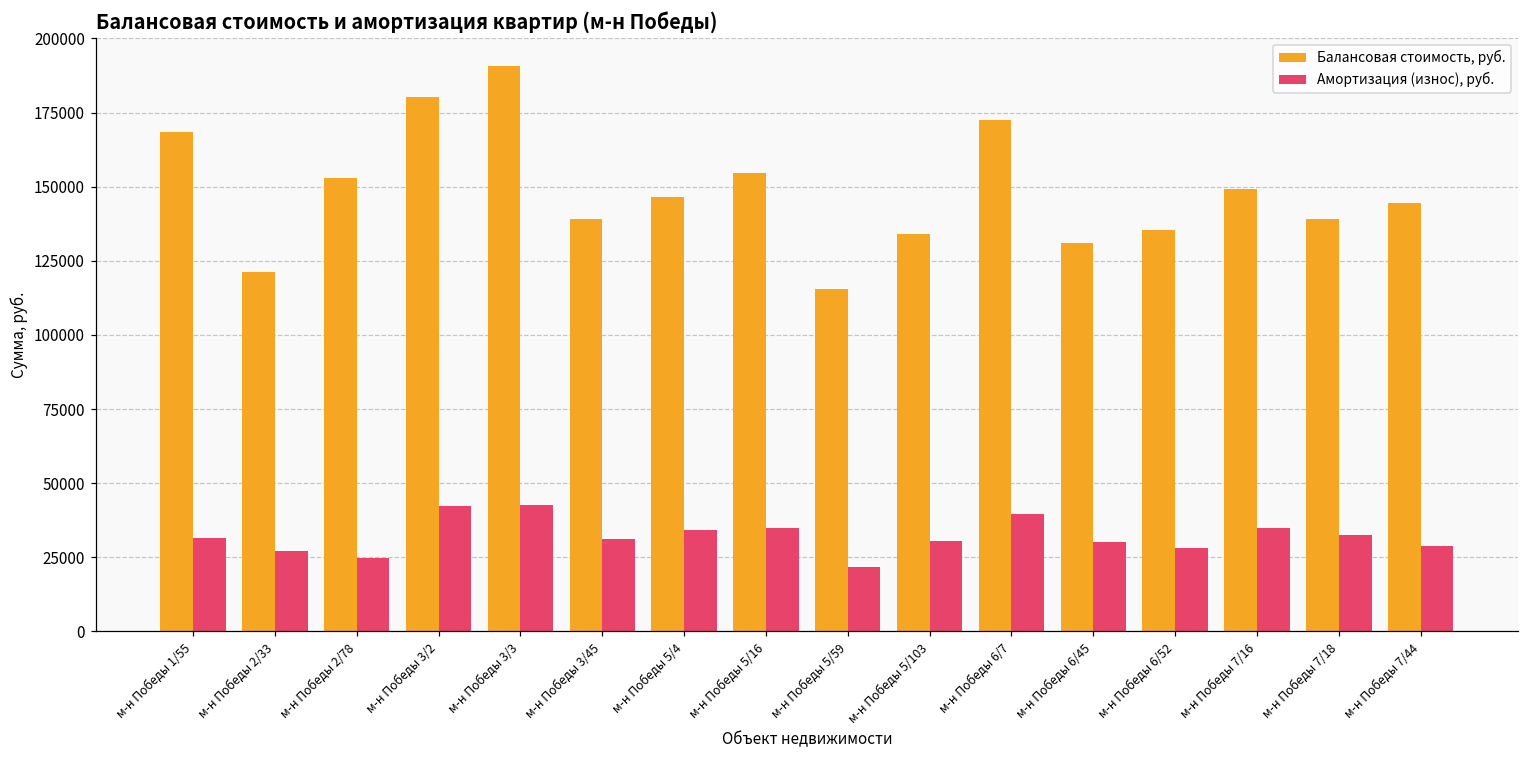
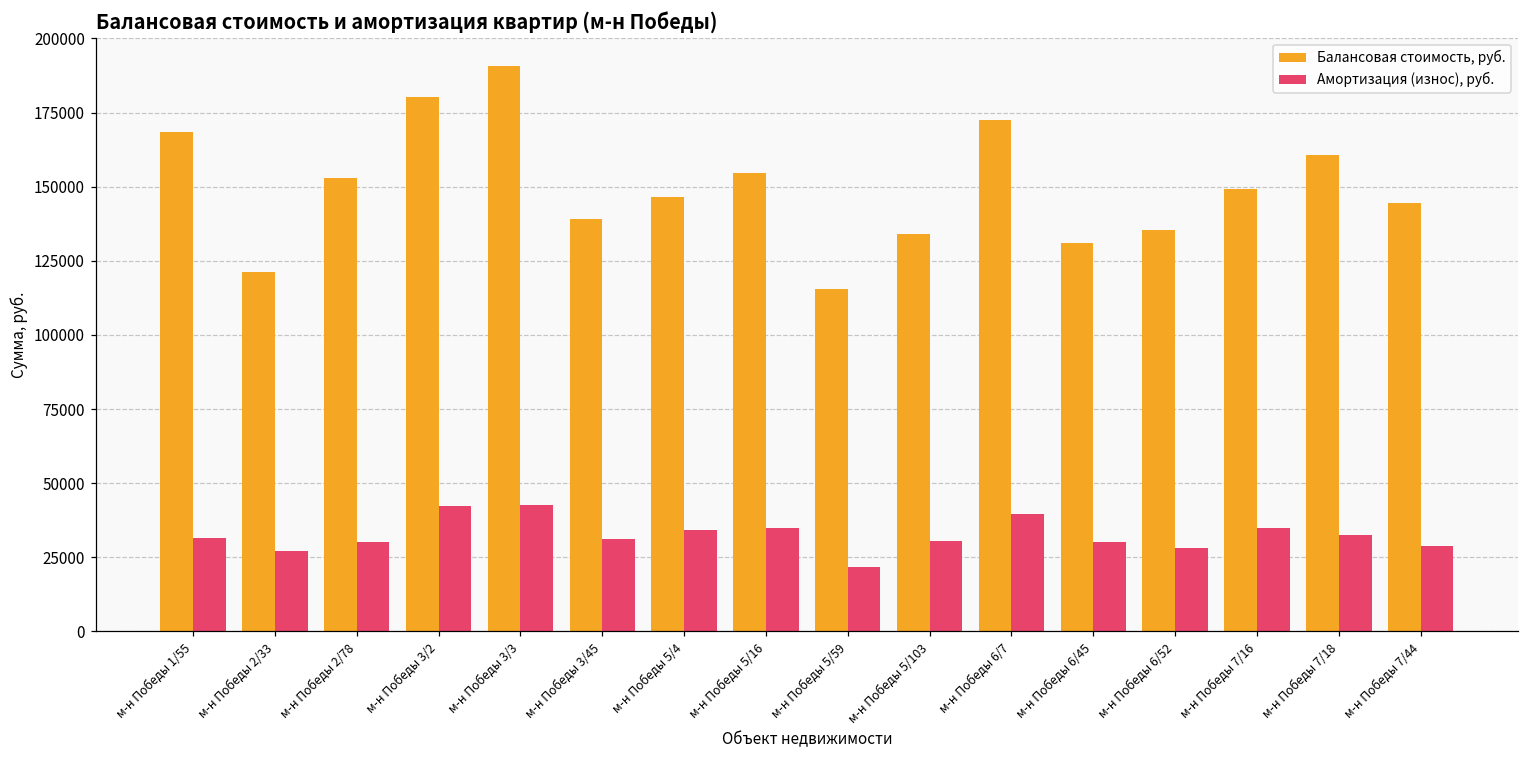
  {
    "Балансовая стоимость, руб.": {
      "м-н Победы 1/55": 168000,
      "м-н Победы 2/33": 121000,
      "м-н Победы 2/78": 153000,
      "м-н Победы 3/2": 180000,
      "м-н Победы 3/3": 191000,
      "м-н Победы 3/45": 139000,
      "м-н Победы 5/4": 147000,
      "м-н Победы 5/16": 155000,
      "м-н Победы 5/59": 115000,
      "м-н Победы 5/103": 134000,
      "м-н Победы 6/7": 172000,
      "м-н Победы 6/45": 131000,
      "м-н Победы 6/52": 136000,
      "м-н Победы 7/16": 149000,
-     "м-н Победы 7/18": 139000,
+     "м-н Победы 7/18": 161000,
      "м-н Победы 7/44": 145000
    },
    "Амортизация (износ), руб.": {
      "м-н Победы 1/55": 31000,
      "м-н Победы 2/33": 27000,
-     "м-н Победы 2/78": 25000,
+     "м-н Победы 2/78": 30000,
      "м-н Победы 3/2": 42000,
      "м-н Победы 3/3": 43000,
      "м-н Победы 3/45": 31000,
      "м-н Победы 5/4": 34000,
      "м-н Победы 5/16": 35000,
      "м-н Победы 5/59": 22000,
      "м-н Победы 5/103": 30000,
      "м-н Победы 6/7": 40000,
      "м-н Победы 6/45": 30000,
      "м-н Победы 6/52": 28000,
      "м-н Победы 7/16": 35000,
      "м-н Победы 7/18": 32000,
      "м-н Победы 7/44": 29000
    }
  }
